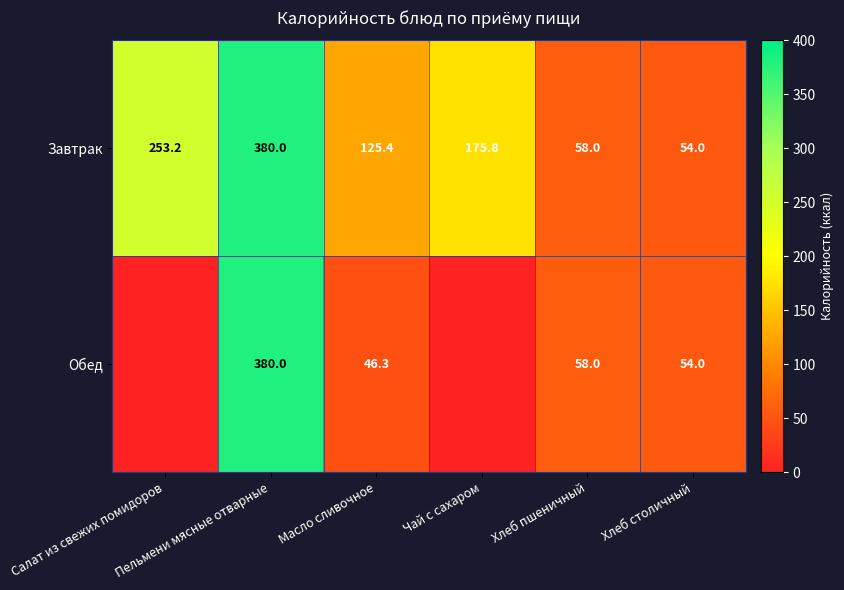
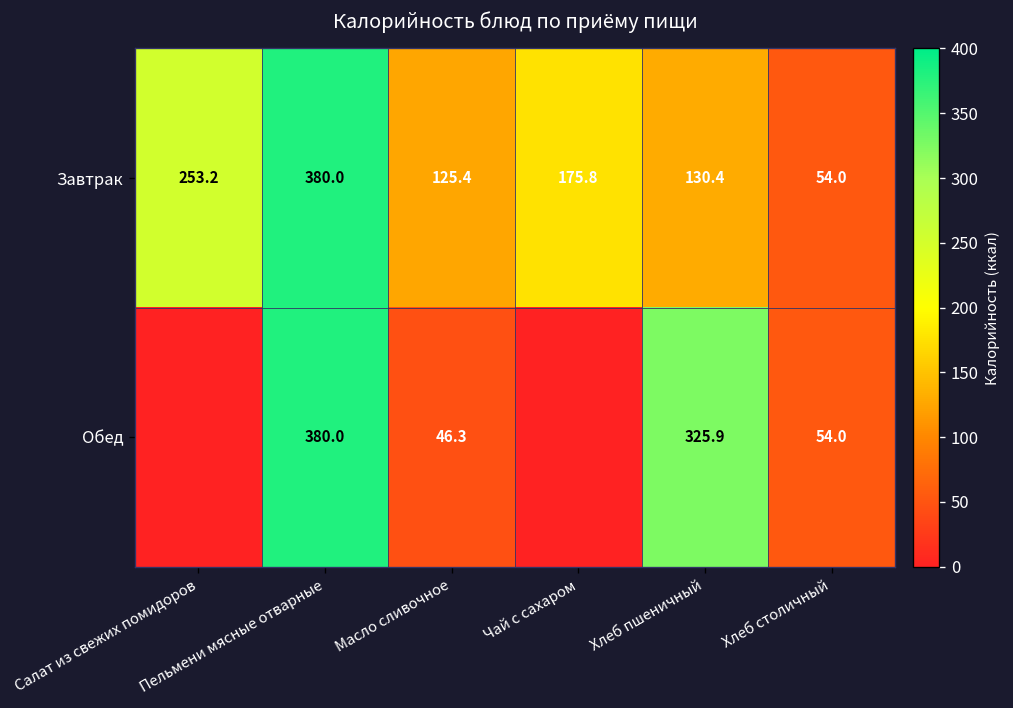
  {
    "Завтрак": {
      "Салат из свежих помидоров": 253.2,
      "Пельмени мясные отварные": 380.0,
      "Масло сливочное": 125.4,
      "Чай с сахаром": 175.8,
-     "Хлеб пшеничный": 58.0,
+     "Хлеб пшеничный": 130.4,
      "Хлеб столичный": 54.0
    },
    "Обед": {
      "Пельмени мясные отварные": 380.0,
      "Масло сливочное": 46.3,
-     "Хлеб пшеничный": 58.0,
+     "Хлеб пшеничный": 325.9,
      "Хлеб столичный": 54.0
    }
  }
